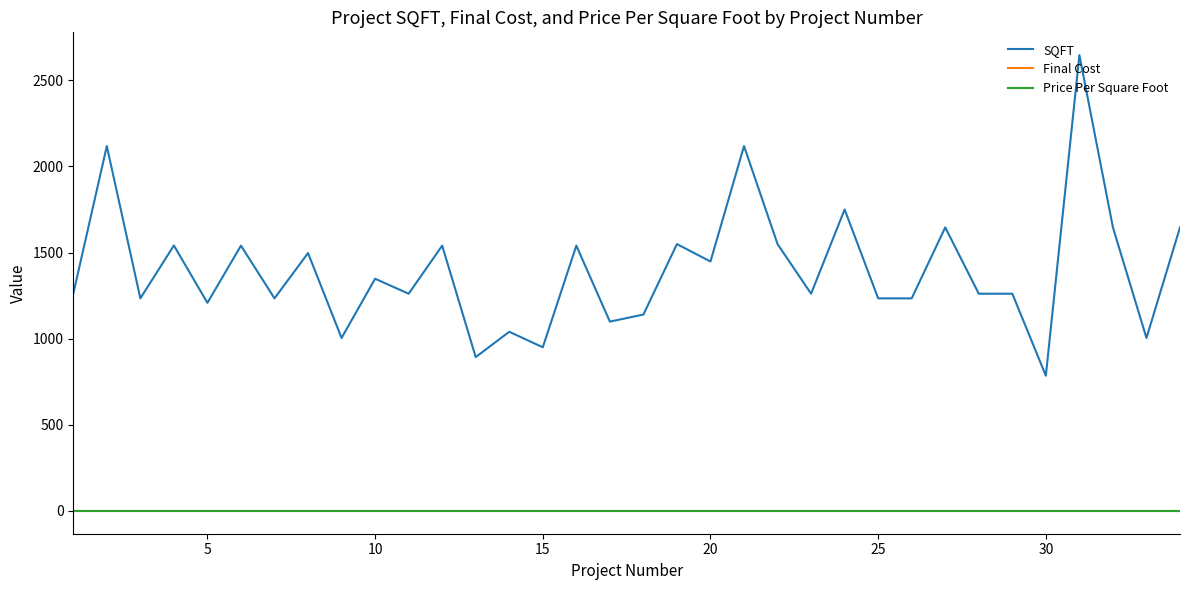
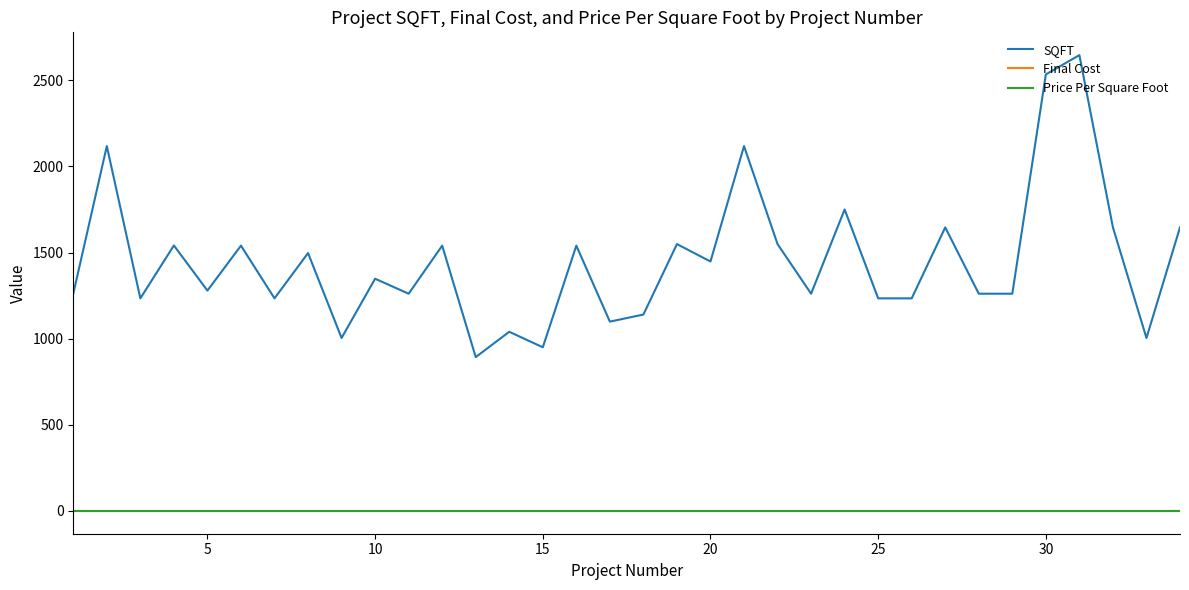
  {
    "SQFT": {
-     "5": 1210,
+     "5": 1280,
      "10": 1350,
      "15": 950,
      "20": 1450,
      "25": 1230,
-     "30": 790
+     "30": 2530
    },
    "Price Per Square Foot": {
      "5": 0,
      "10": 0,
      "15": 0,
      "20": 0,
      "25": 0,
      "30": 0
    }
  }
